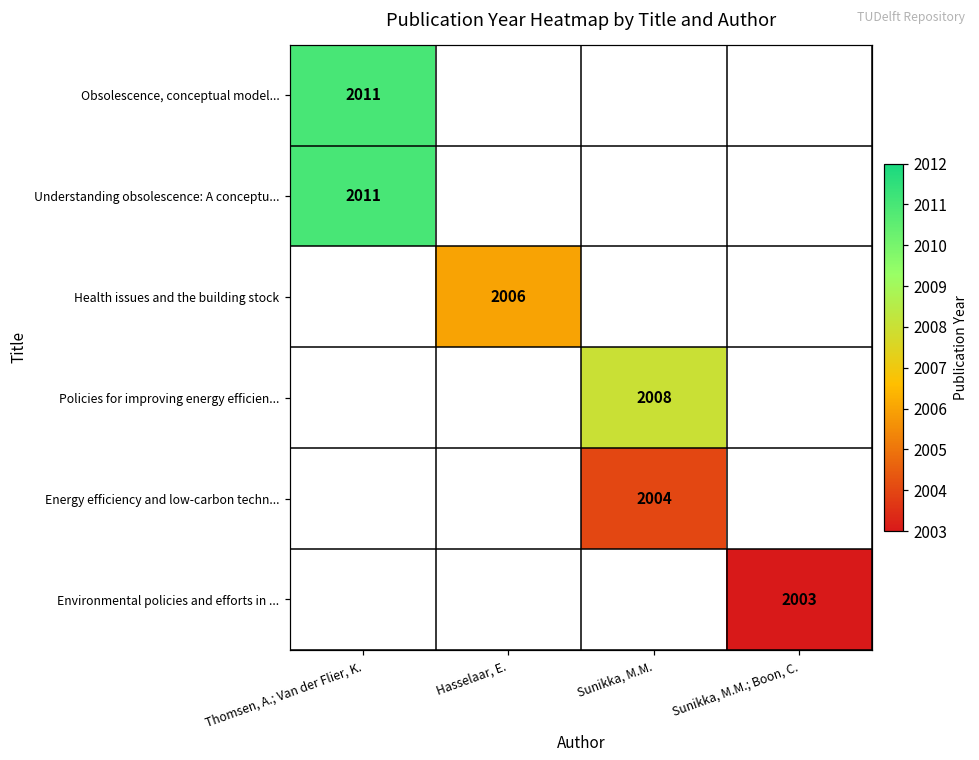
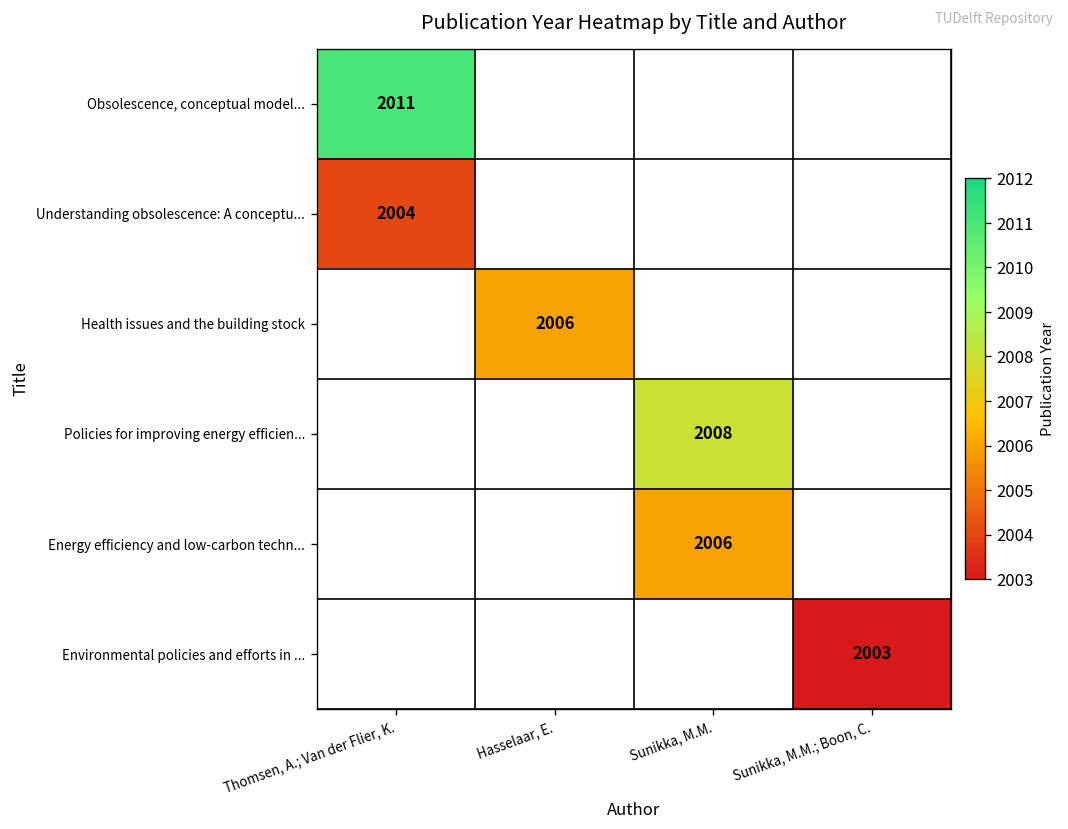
  {
    "Obsolescence, conceptual model...": {
      "Thomsen, A.; Van der Flier, K.": 2011
    },
    "Understanding obsolescence: A conceptu...": {
-     "Thomsen, A.; Van der Flier, K.": 2011
+     "Thomsen, A.; Van der Flier, K.": 2004
    },
    "Health issues and the building stock": {
      "Hasselaar, E.": 2006
    },
    "Policies for improving energy efficien...": {
      "Sunikka, M.M.": 2008
    },
    "Energy efficiency and low-carbon techn...": {
-     "Sunikka, M.M.": 2004
+     "Sunikka, M.M.": 2006
    },
    "Environmental policies and efforts in ...": {
      "Sunikka, M.M.; Boon, C.": 2003
    }
  }
